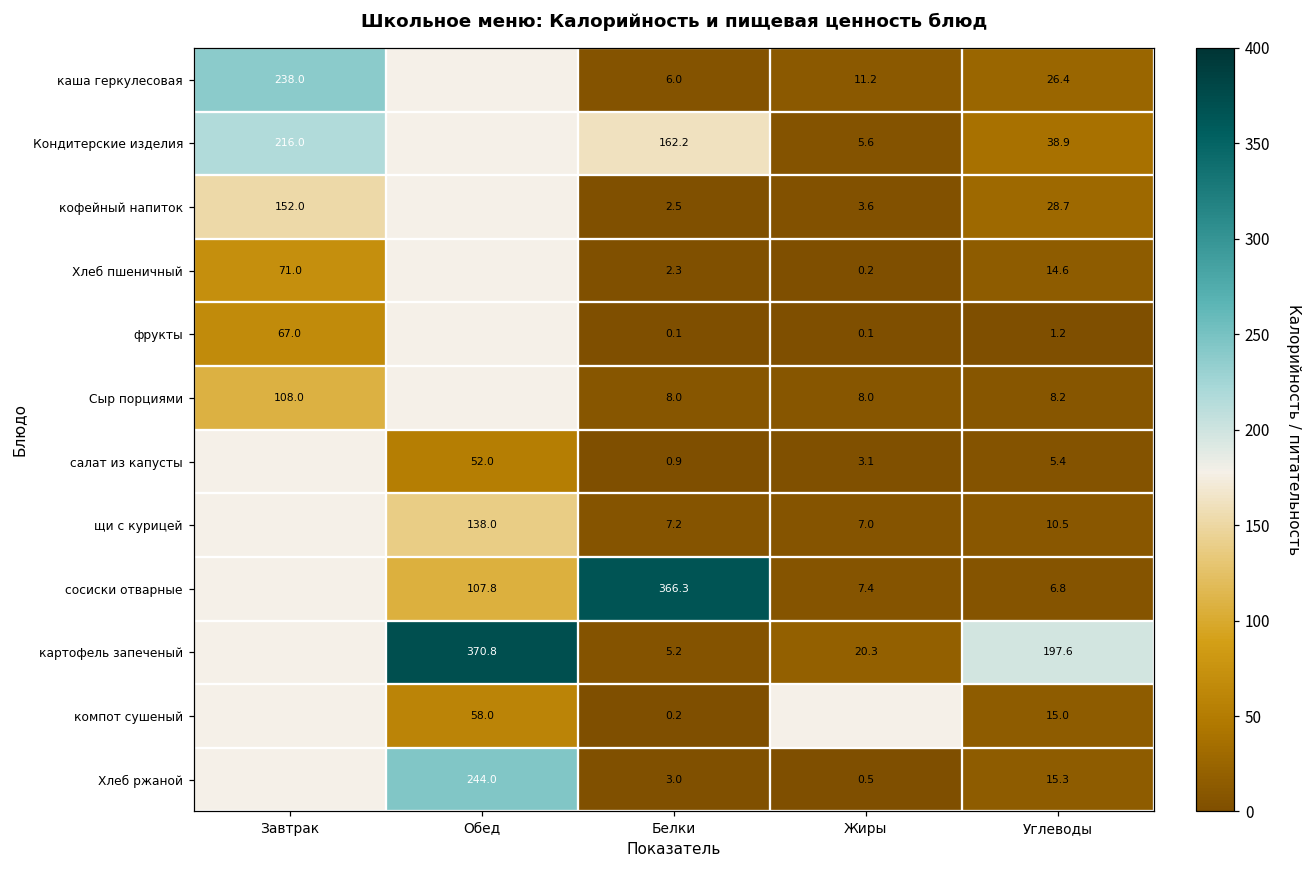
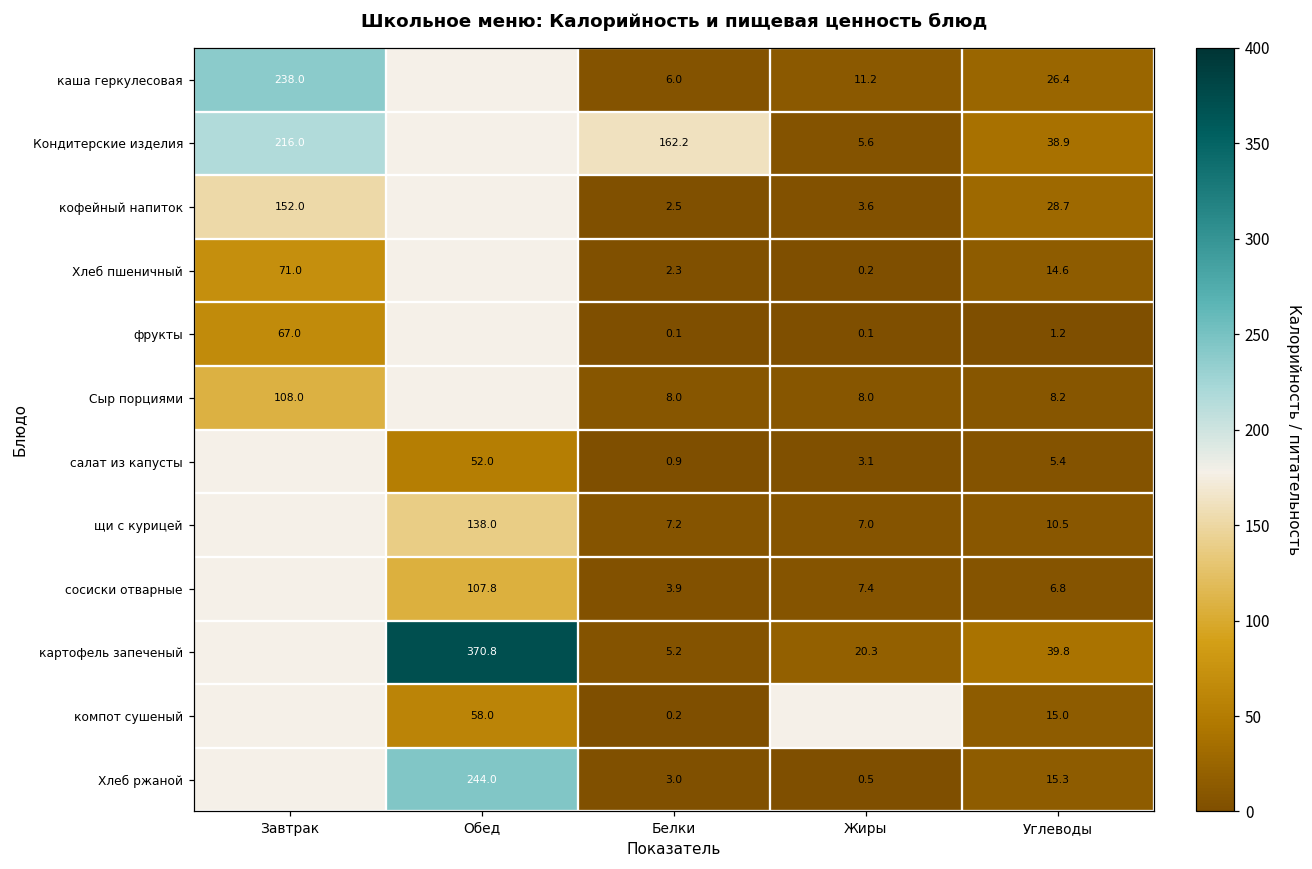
  {
    "каша геркулесовая": {
      "Завтрак": 238.0,
      "Белки": 6.0,
      "Жиры": 11.2,
      "Углеводы": 26.4
    },
    "Кондитерские изделия": {
      "Завтрак": 216.0,
      "Белки": 162.2,
      "Жиры": 5.6,
      "Углеводы": 38.9
    },
    "кофейный напиток": {
      "Завтрак": 152.0,
      "Белки": 2.5,
      "Жиры": 3.6,
      "Углеводы": 28.7
    },
    "Хлеб пшеничный": {
      "Завтрак": 71.0,
      "Белки": 2.3,
      "Жиры": 0.2,
      "Углеводы": 14.6
    },
    "фрукты": {
      "Завтрак": 67.0,
      "Белки": 0.1,
      "Жиры": 0.1,
      "Углеводы": 1.2
    },
    "Сыр порциями": {
      "Завтрак": 108.0,
      "Белки": 8.0,
      "Жиры": 8.0,
      "Углеводы": 8.2
    },
    "салат из капусты": {
      "Обед": 52.0,
      "Белки": 0.9,
      "Жиры": 3.1,
      "Углеводы": 5.4
    },
    "щи с курицей": {
      "Обед": 138.0,
      "Белки": 7.2,
      "Жиры": 7.0,
      "Углеводы": 10.5
    },
    "сосиски отварные": {
      "Обед": 107.8,
-     "Белки": 366.3,
+     "Белки": 3.9,
      "Жиры": 7.4,
      "Углеводы": 6.8
    },
    "картофель запеченый": {
      "Обед": 370.8,
      "Белки": 5.2,
      "Жиры": 20.3,
-     "Углеводы": 197.6
+     "Углеводы": 39.8
    },
    "компот сушеный": {
      "Обед": 58.0,
      "Белки": 0.2,
      "Углеводы": 15.0
    },
    "Хлеб ржаной": {
      "Обед": 244.0,
      "Белки": 3.0,
      "Жиры": 0.5,
      "Углеводы": 15.3
    }
  }
